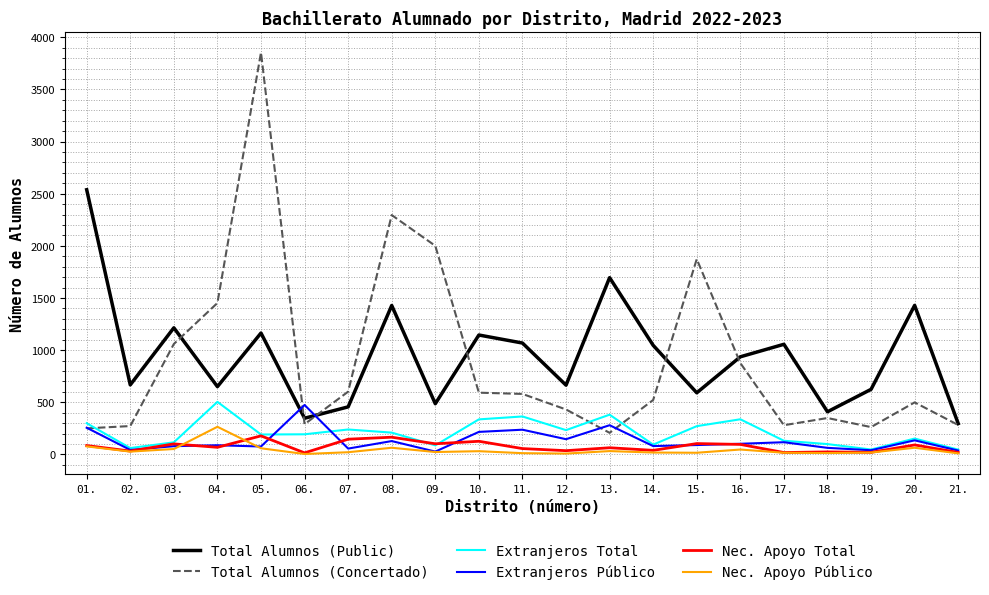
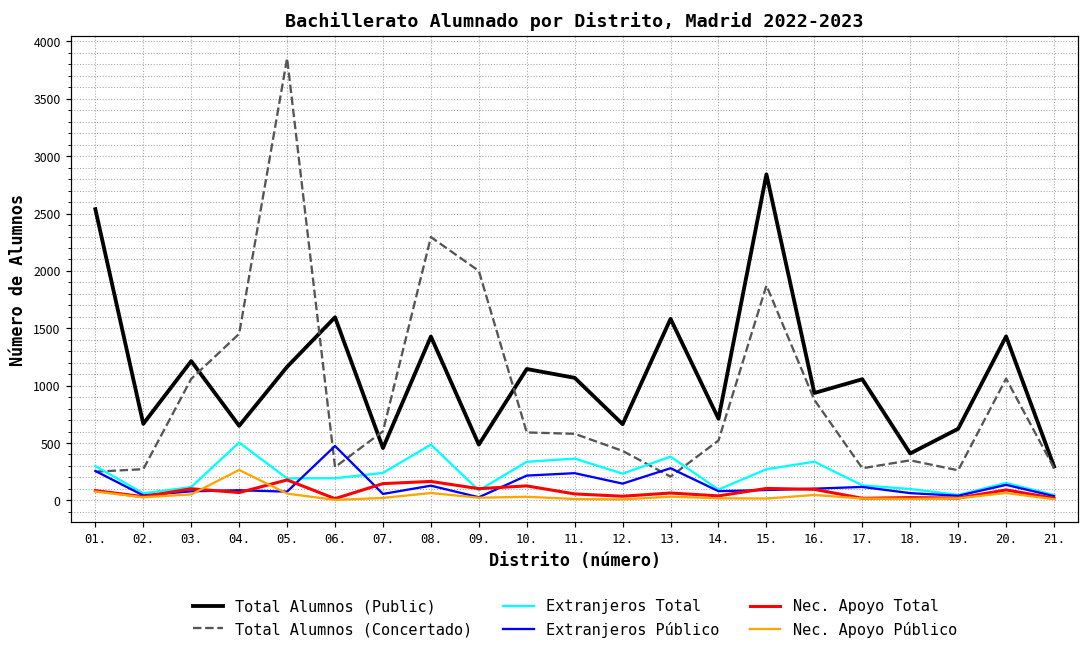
  {
    "Total Alumnos (Public)": {
      "01.": 2540,
      "02.": 670,
      "03.": 1210,
      "04.": 650,
      "05.": 1160,
-     "06.": 350,
+     "06.": 1600,
      "07.": 460,
      "08.": 1430,
      "09.": 490,
      "10.": 1150,
      "11.": 1070,
      "12.": 660,
-     "13.": 1700,
-     "14.": 1050,
-     "15.": 590,
+     "13.": 1580,
+     "14.": 710,
+     "15.": 2840,
      "16.": 940,
      "17.": 1060,
      "18.": 410,
      "19.": 620,
      "20.": 1430
    },
    "Total Alumnos (Concertado)": {
      "02.": 270,
      "03.": 1060,
      "04.": 1450,
      "05.": 3850,
      "06.": 290,
      "07.": 600,
      "08.": 2300,
      "09.": 2000,
      "10.": 590,
      "11.": 580,
      "12.": 430,
      "13.": 210,
      "14.": 520,
      "15.": 1870,
      "16.": 880,
      "17.": 280,
      "18.": 350,
      "19.": 260,
-     "20.": 500
+     "20.": 1060
    },
    "Extranjeros Total": {
      "01.": 300,
      "04.": 500,
      "06.": 190,
      "07.": 240,
-     "08.": 210,
+     "08.": 490,
      "10.": 340,
      "11.": 360,
      "12.": 230,
      "13.": 380,
      "15.": 270,
      "16.": 340,
      "18.": 100
    },
    "Extranjeros Público": {
      "06.": 470,
      "07.": 60,
      "08.": 130,
      "10.": 220,
      "11.": 240,
      "12.": 150,
      "13.": 280,
      "18.": 60
    },
    "Nec. Apoyo Total": {
      "07.": 150,
      "08.": 170,
      "10.": 130,
      "11.": 60,
      "12.": 40,
      "13.": 60,
      "20.": 90
    },
    "Nec. Apoyo Público": {
      "03.": 50,
      "04.": 270,
      "07.": 20,
      "08.": 60,
      "10.": 30,
      "11.": 10,
      "12.": 10,
      "13.": 30,
      "15.": 20,
      "16.": 50,
      "20.": 60
    }
  }
